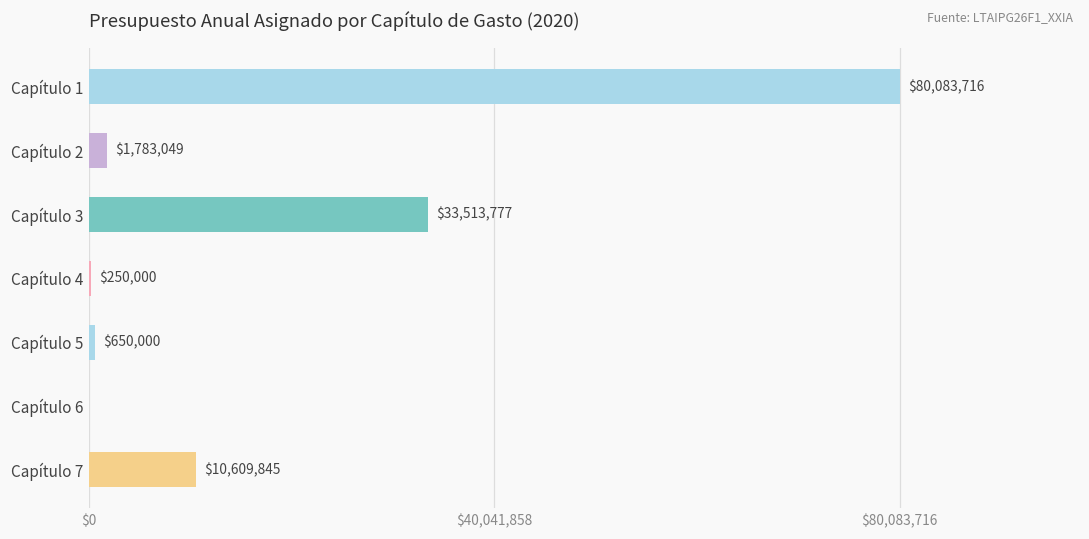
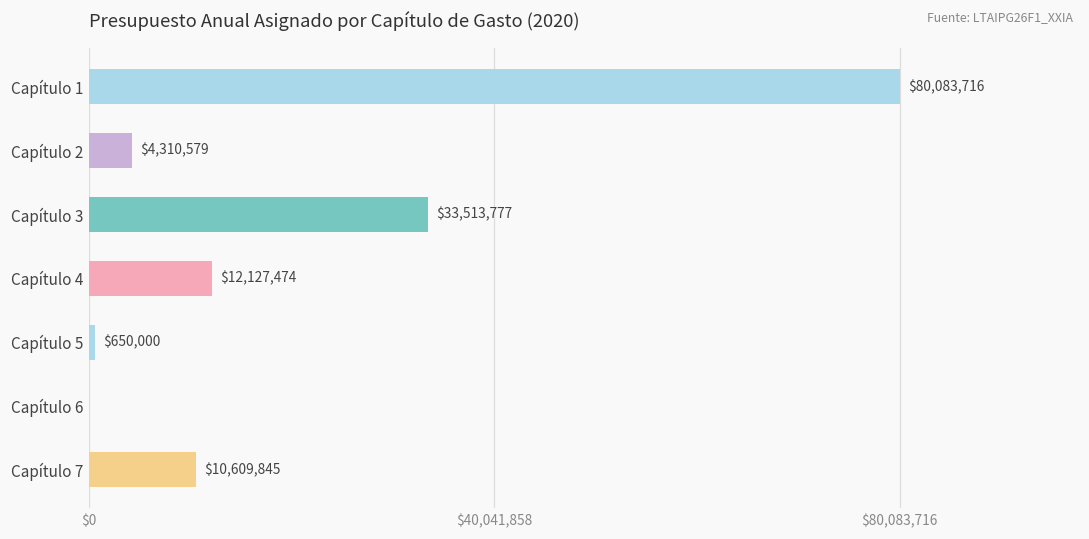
  {
    "Capítulo 1": "$80,083,716",
-   "Capítulo 2": "$1,783,049",
+   "Capítulo 2": "$4,310,579",
    "Capítulo 3": "$33,513,777",
-   "Capítulo 4": "$250,000",
+   "Capítulo 4": "$12,127,474",
    "Capítulo 5": "$650,000",
    "Capítulo 7": "$10,609,845"
  }
